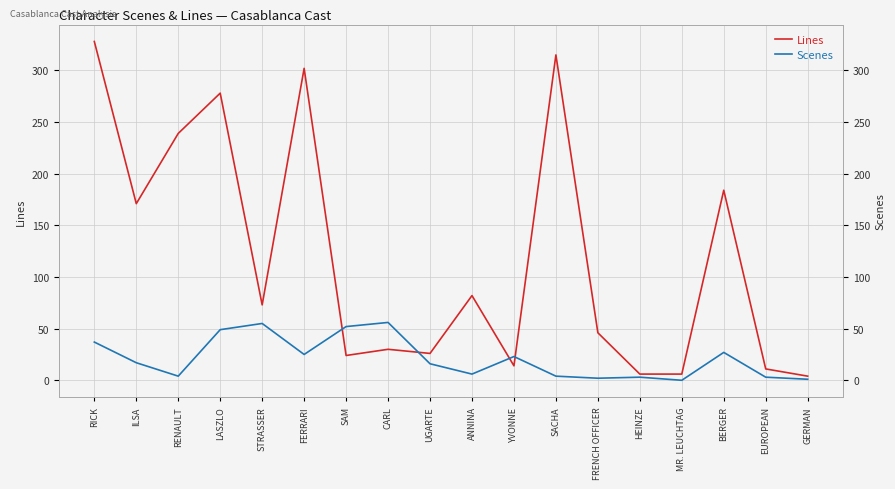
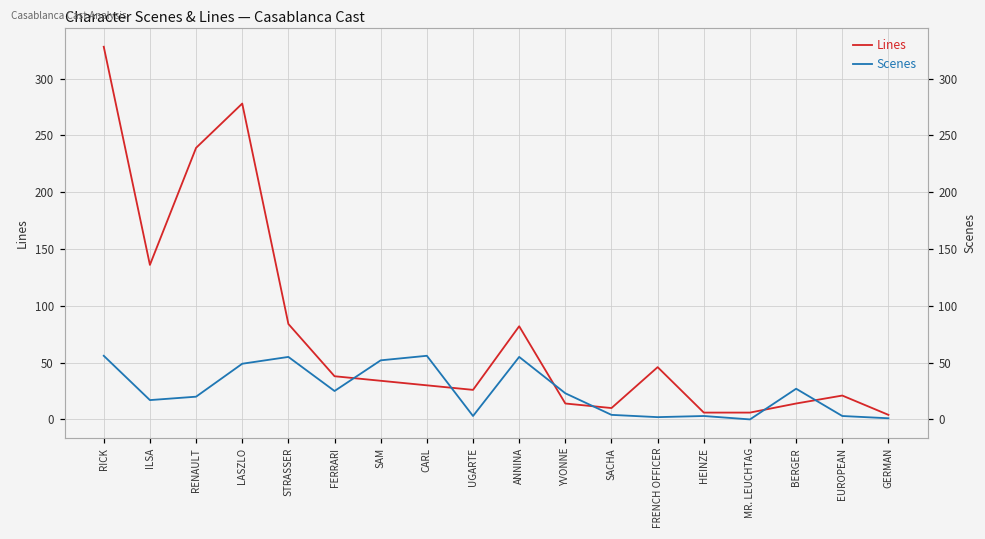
  {
    "Lines": {
      "RICK": 328,
-     "ILSA": 171,
+     "ILSA": 136,
      "RENAULT": 239,
      "LASZLO": 278,
-     "STRASSER": 73,
-     "FERRARI": 302,
-     "SAM": 24,
+     "STRASSER": 84,
+     "FERRARI": 38,
+     "SAM": 34,
      "CARL": 30,
      "UGARTE": 26,
      "ANNINA": 82,
      "YVONNE": 14,
-     "SACHA": 315,
+     "SACHA": 10,
      "FRENCH OFFICER": 46,
      "HEINZE": 6,
      "MR. LEUCHTAG": 6,
-     "BERGER": 184,
-     "EUROPEAN": 11,
+     "BERGER": 14,
+     "EUROPEAN": 21,
      "GERMAN": 4
    },
    "Scenes": {
-     "RICK": 37,
+     "RICK": 56,
      "ILSA": 17,
-     "RENAULT": 4,
+     "RENAULT": 20,
      "LASZLO": 49,
      "STRASSER": 55,
      "FERRARI": 25,
      "SAM": 52,
      "CARL": 56,
-     "UGARTE": 16,
-     "ANNINA": 6,
+     "UGARTE": 3,
+     "ANNINA": 55,
      "YVONNE": 23,
      "SACHA": 4,
      "FRENCH OFFICER": 2,
      "HEINZE": 3,
      "MR. LEUCHTAG": 0,
      "BERGER": 27,
      "EUROPEAN": 3,
      "GERMAN": 1
    }
  }
